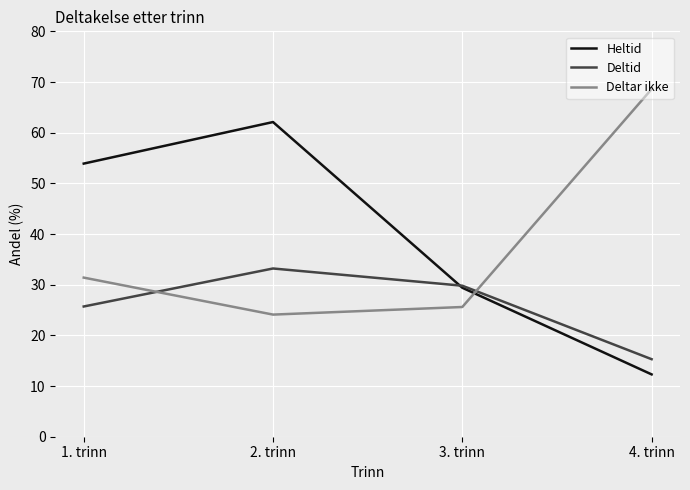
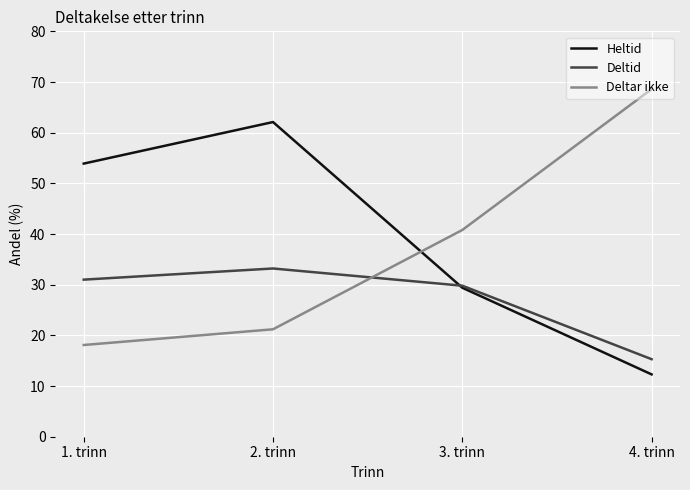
  {
    "Heltid": {
      "1. trinn": 54,
      "2. trinn": 62,
      "4. trinn": 12
    },
    "Deltid": {
-     "1. trinn": 26,
+     "1. trinn": 31,
      "2. trinn": 33,
      "4. trinn": 15
    },
    "Deltar ikke": {
-     "1. trinn": 31,
-     "2. trinn": 24,
-     "3. trinn": 26
+     "1. trinn": 18,
+     "2. trinn": 21,
+     "3. trinn": 41
    }
  }
